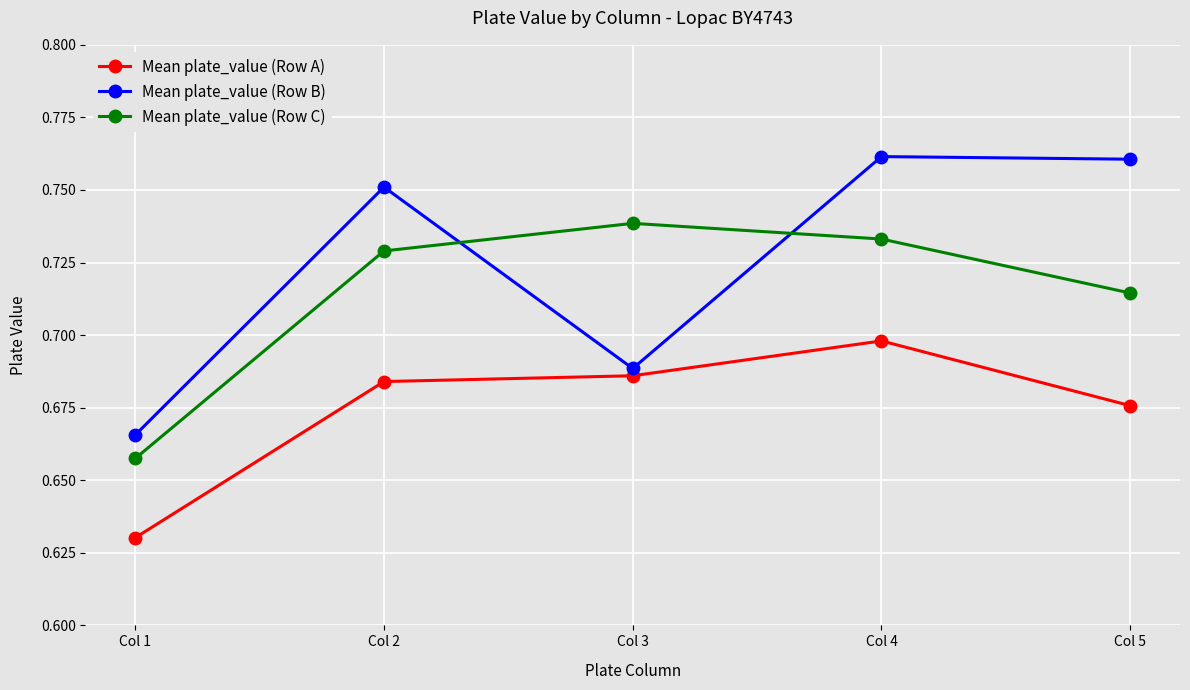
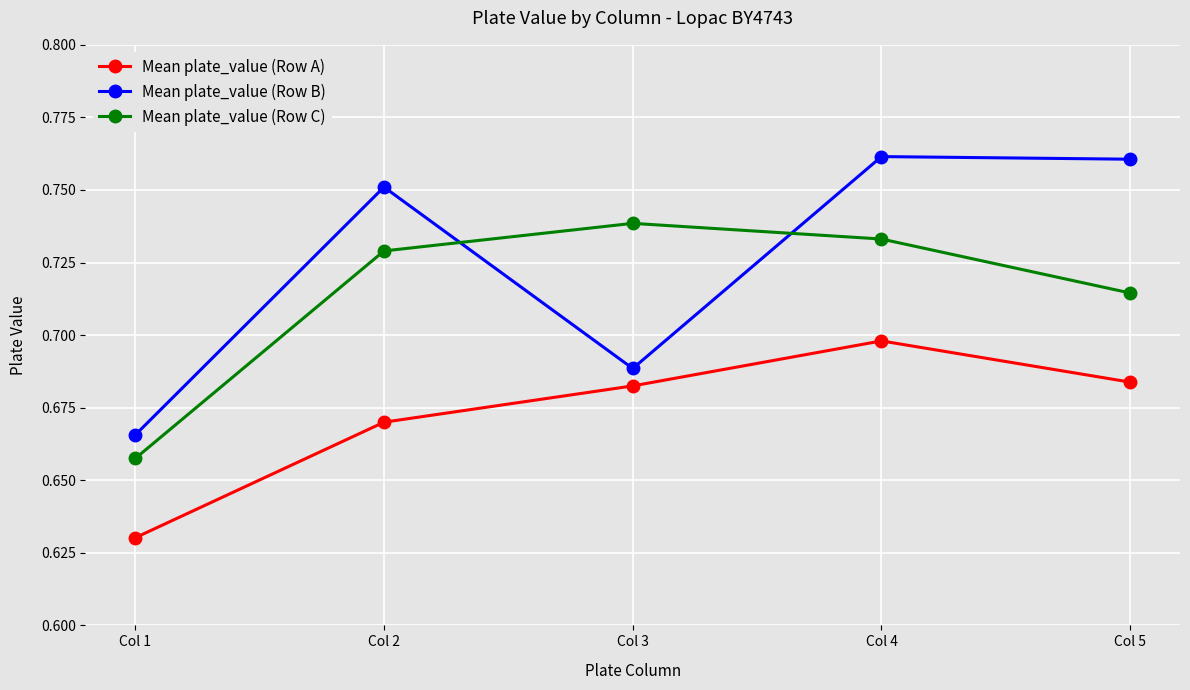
  {
    "Mean plate_value (Row A)": {
      "Col 1": 0.630,
-     "Col 2": 0.684,
-     "Col 3": 0.686,
+     "Col 2": 0.670,
+     "Col 3": 0.683,
      "Col 4": 0.698,
-     "Col 5": 0.676
+     "Col 5": 0.684
    },
    "Mean plate_value (Row B)": {
      "Col 1": 0.666,
      "Col 2": 0.751,
      "Col 3": 0.689,
      "Col 4": 0.762,
      "Col 5": 0.761
    },
    "Mean plate_value (Row C)": {
      "Col 1": 0.658,
      "Col 2": 0.729,
      "Col 3": 0.739,
      "Col 4": 0.733,
      "Col 5": 0.715
    }
  }
